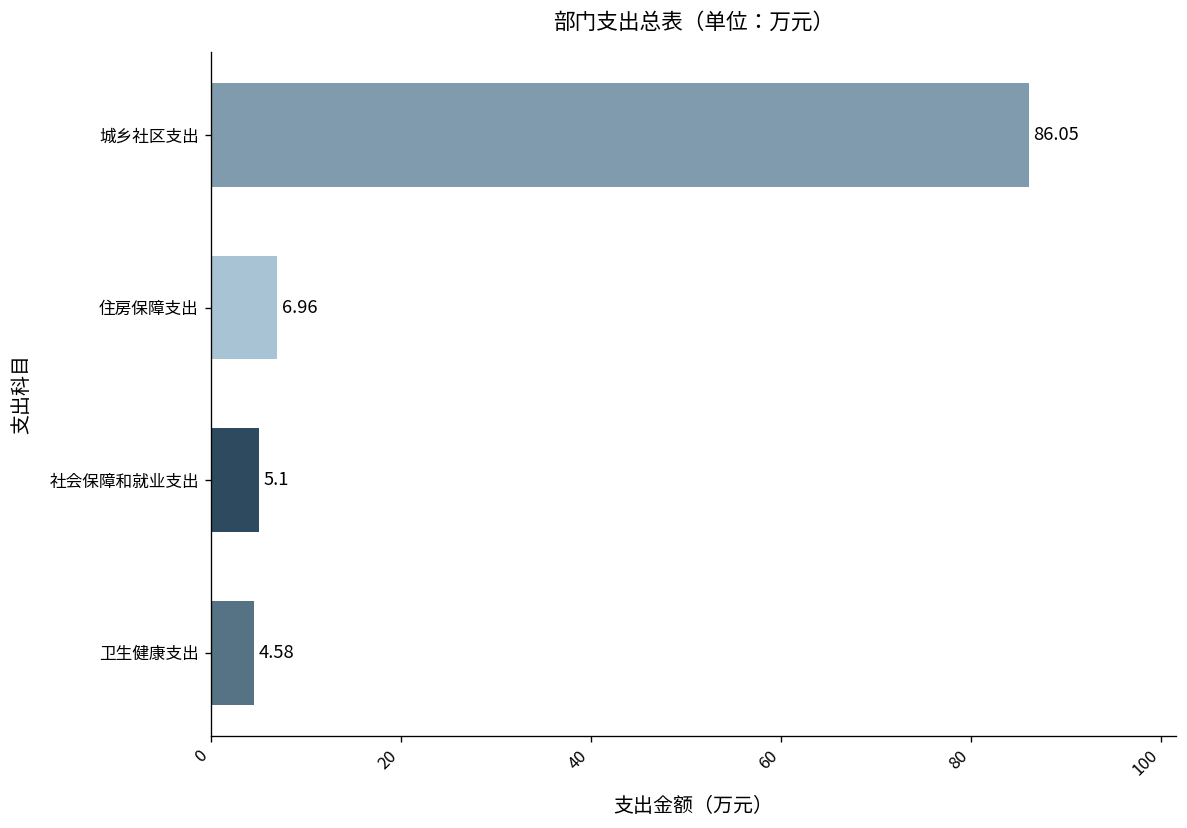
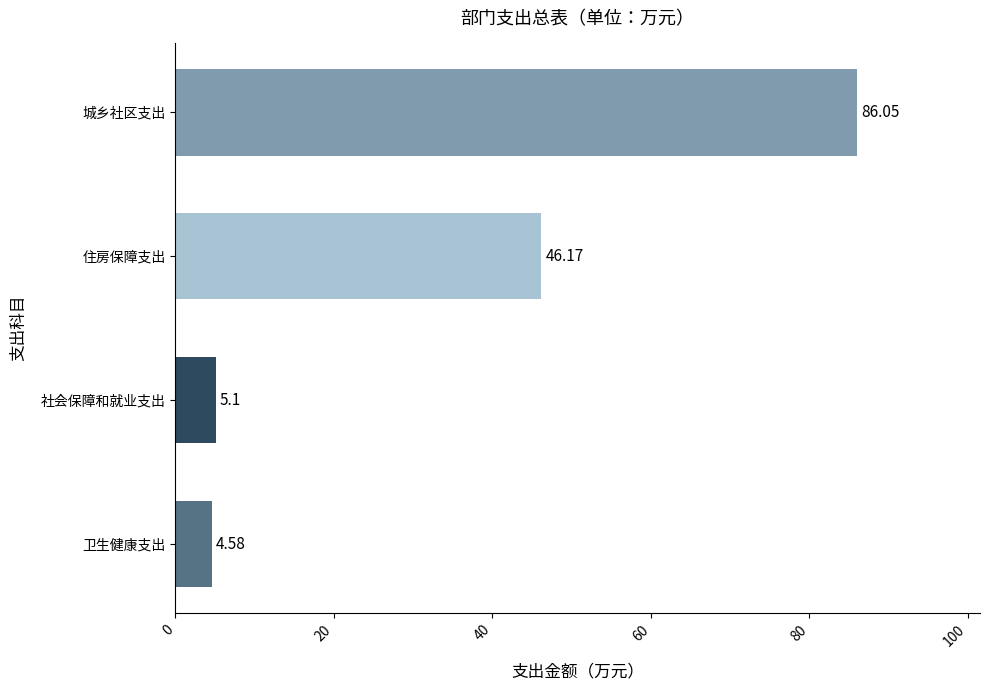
  {
    "城乡社区支出": 86.05,
-   "住房保障支出": 6.96,
+   "住房保障支出": 46.17,
    "社会保障和就业支出": 5.1,
    "卫生健康支出": 4.58
  }
